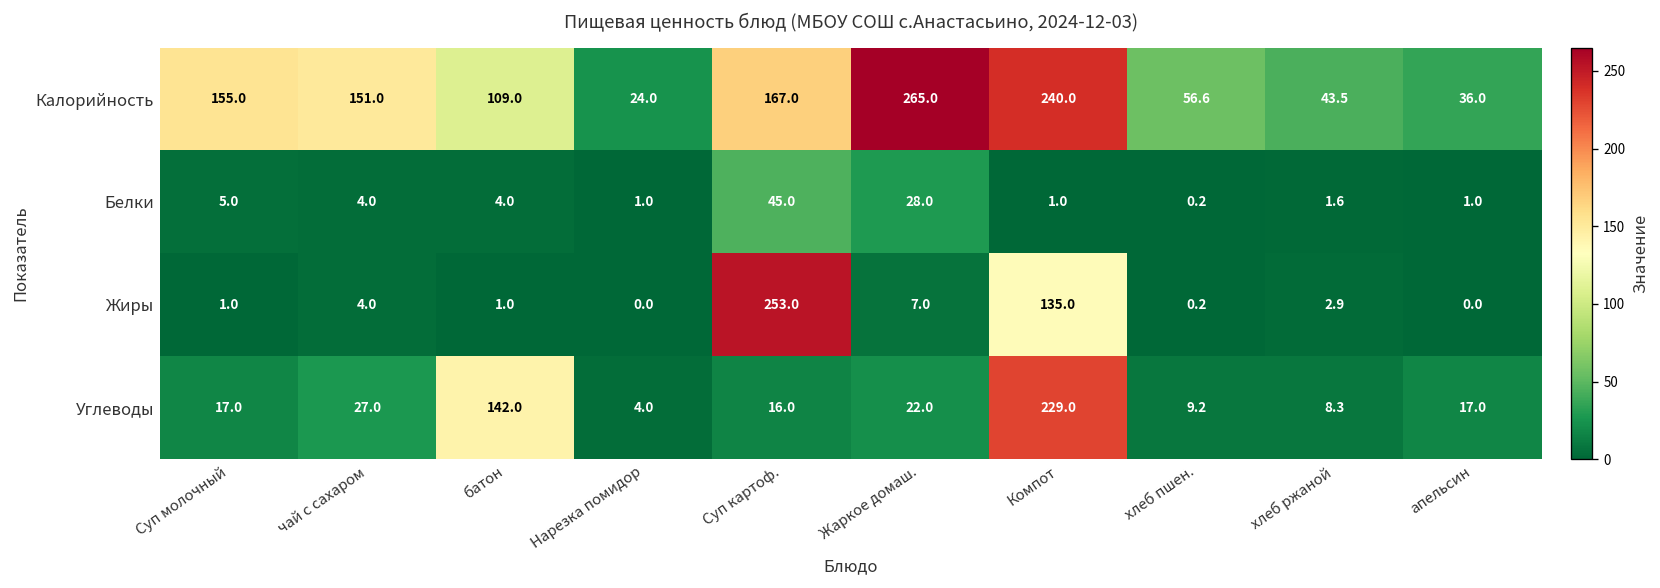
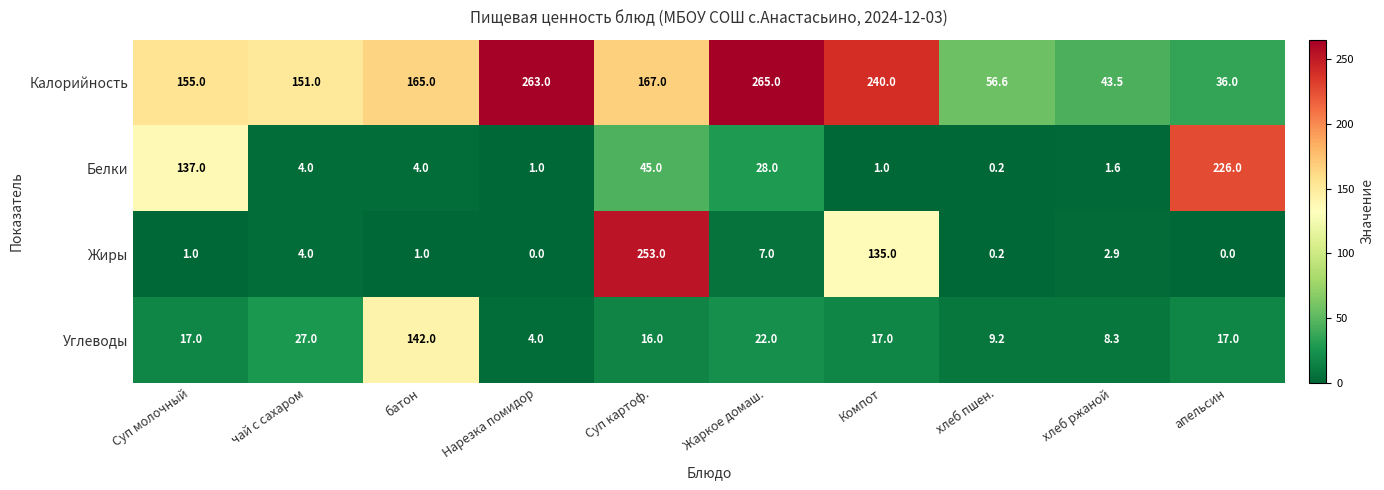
  {
    "Калорийность": {
      "Суп молочный": 155.0,
      "чай с сахаром": 151.0,
-     "батон": 109.0,
-     "Нарезка помидор": 24.0,
+     "батон": 165.0,
+     "Нарезка помидор": 263.0,
      "Суп картоф.": 167.0,
      "Жаркое домаш.": 265.0,
      "Компот": 240.0,
      "хлеб пшен.": 56.6,
      "хлеб ржаной": 43.5,
      "апельсин": 36.0
    },
    "Белки": {
-     "Суп молочный": 5.0,
+     "Суп молочный": 137.0,
      "чай с сахаром": 4.0,
      "батон": 4.0,
      "Нарезка помидор": 1.0,
      "Суп картоф.": 45.0,
      "Жаркое домаш.": 28.0,
      "Компот": 1.0,
      "хлеб пшен.": 0.2,
      "хлеб ржаной": 1.6,
-     "апельсин": 1.0
+     "апельсин": 226.0
    },
    "Жиры": {
      "Суп молочный": 1.0,
      "чай с сахаром": 4.0,
      "батон": 1.0,
      "Нарезка помидор": 0.0,
      "Суп картоф.": 253.0,
      "Жаркое домаш.": 7.0,
      "Компот": 135.0,
      "хлеб пшен.": 0.2,
      "хлеб ржаной": 2.9,
      "апельсин": 0.0
    },
    "Углеводы": {
      "Суп молочный": 17.0,
      "чай с сахаром": 27.0,
      "батон": 142.0,
      "Нарезка помидор": 4.0,
      "Суп картоф.": 16.0,
      "Жаркое домаш.": 22.0,
-     "Компот": 229.0,
+     "Компот": 17.0,
      "хлеб пшен.": 9.2,
      "хлеб ржаной": 8.3,
      "апельсин": 17.0
    }
  }
